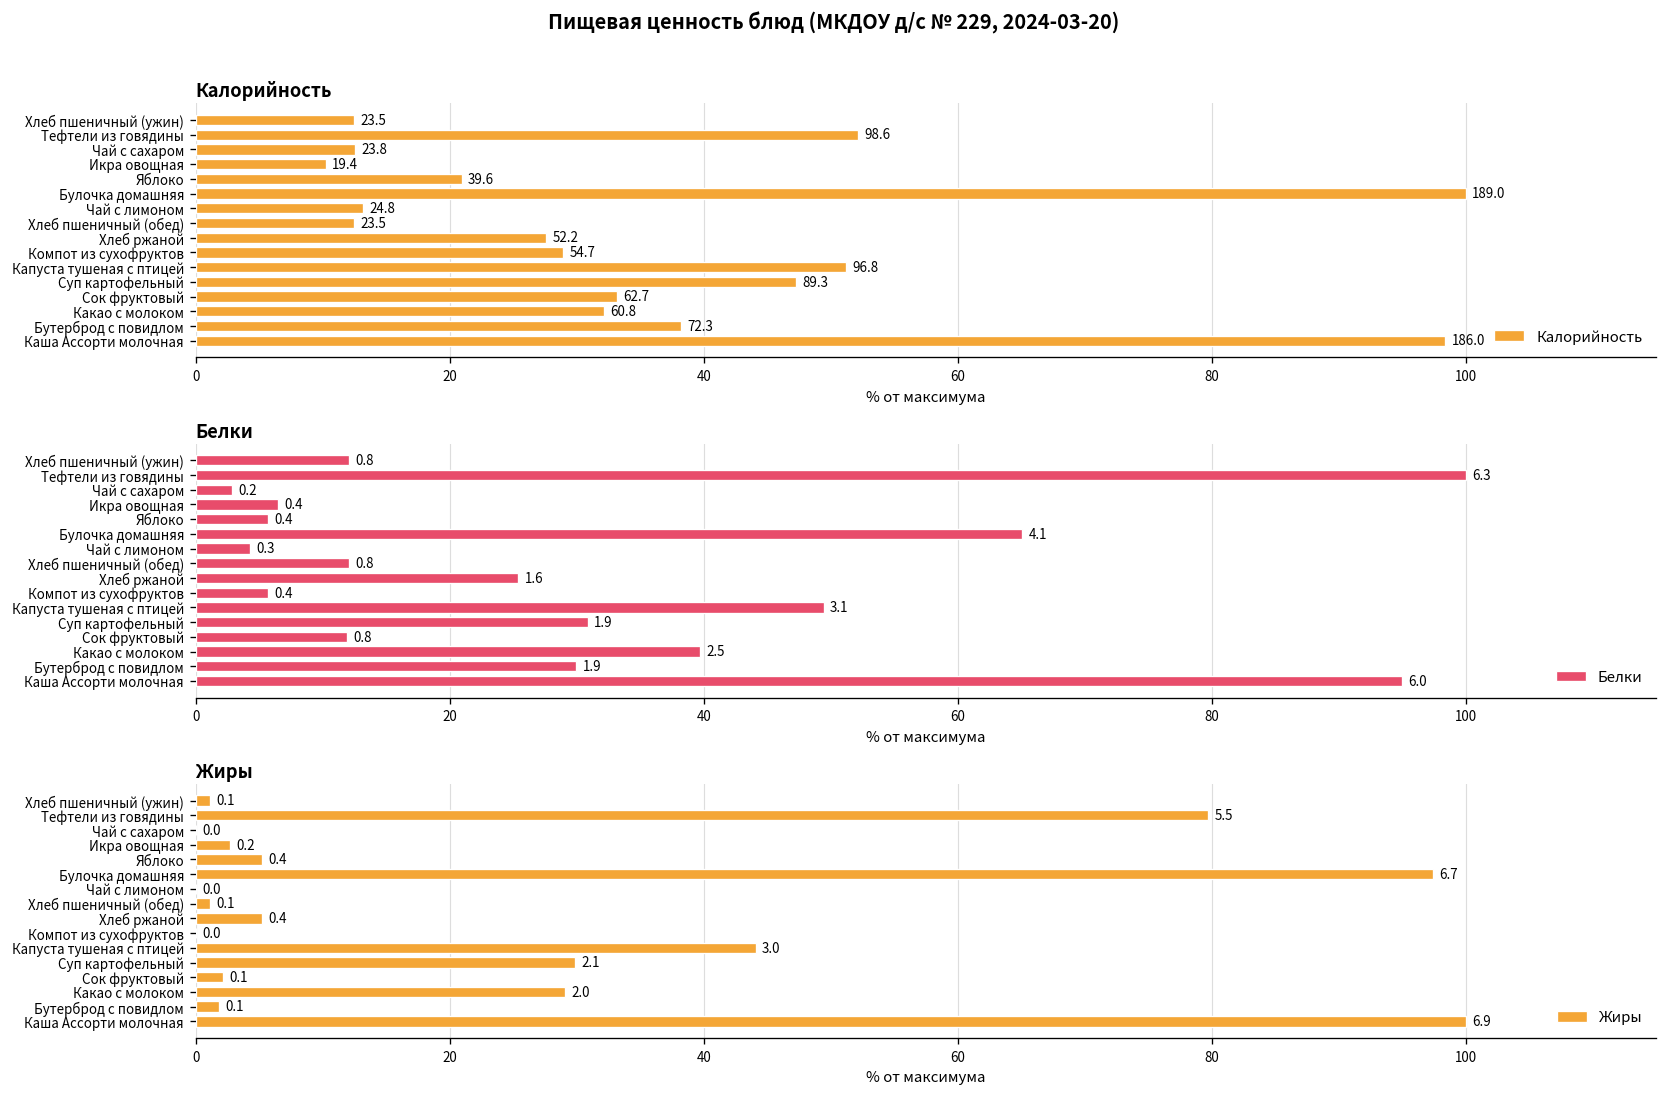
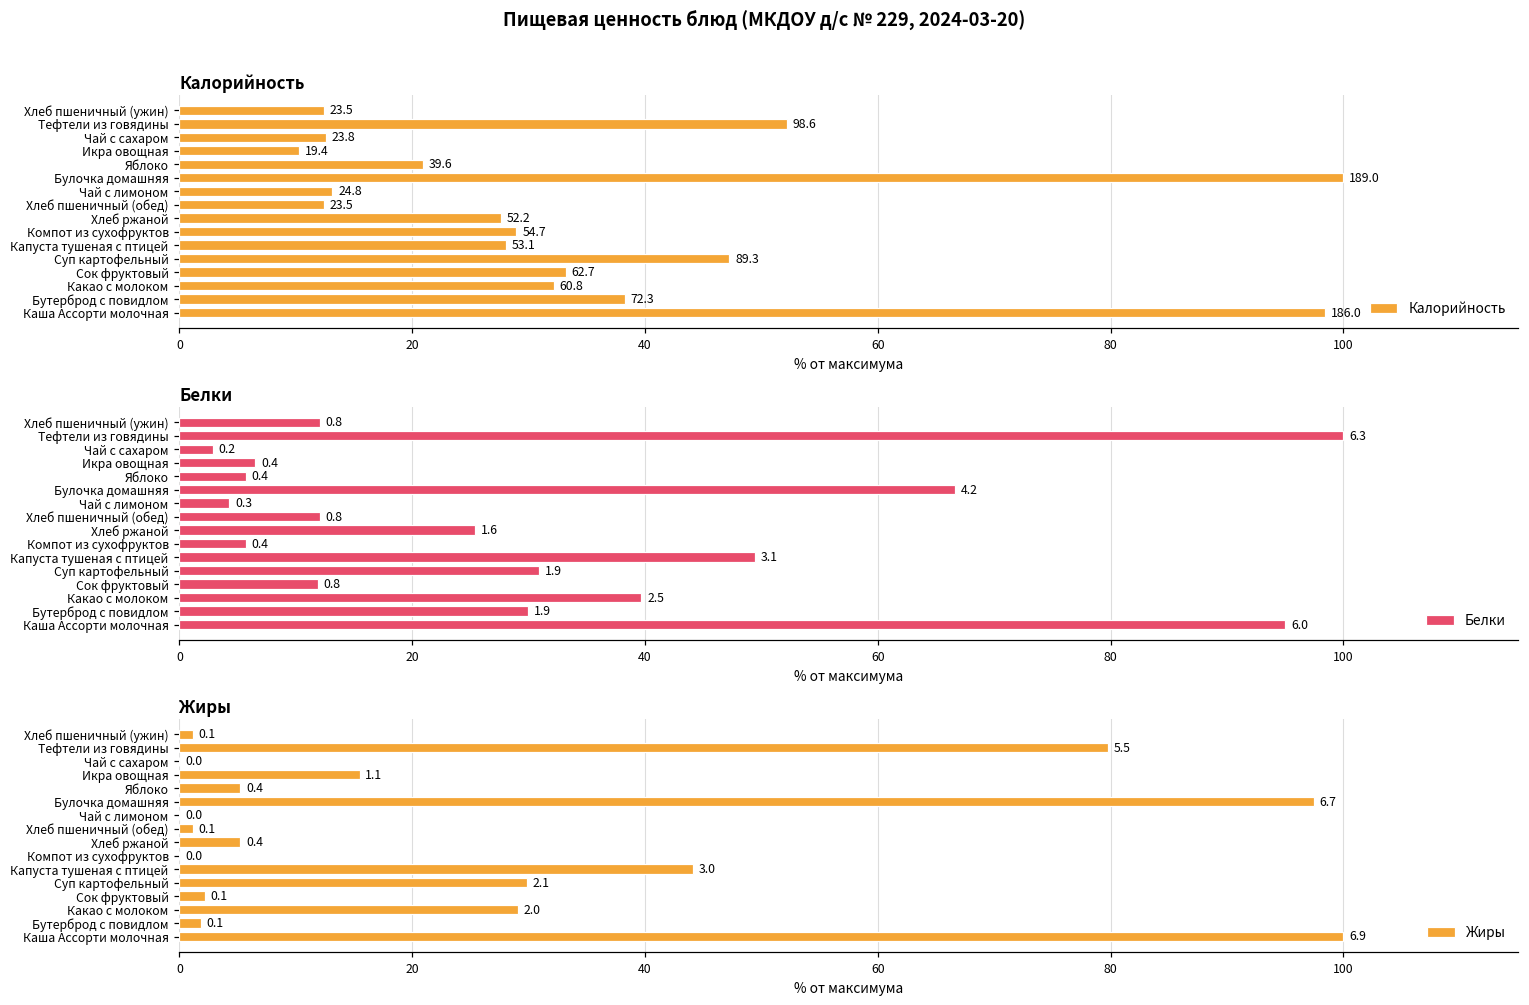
  {
    "Калорийность": {
-     "Капуста тушеная с птицей": 96.8
+     "Капуста тушеная с птицей": 53.1
    },
    "Белки": {
-     "Булочка домашняя": 4.1
+     "Булочка домашняя": 4.2
    },
    "Жиры": {
      "Чай с сахаром": 0.0,
-     "Икра овощная": 0.2,
+     "Икра овощная": 1.1,
      "Чай с лимоном": 0.0,
      "Компот из сухофруктов": 0.0
    }
  }
